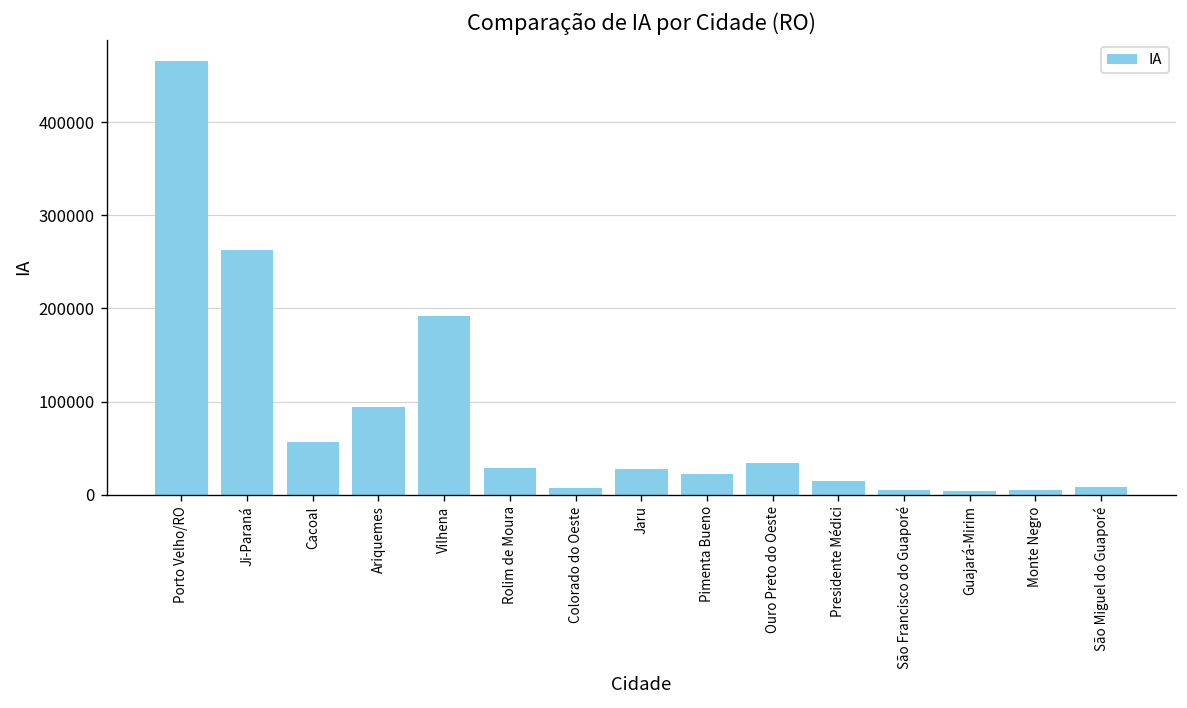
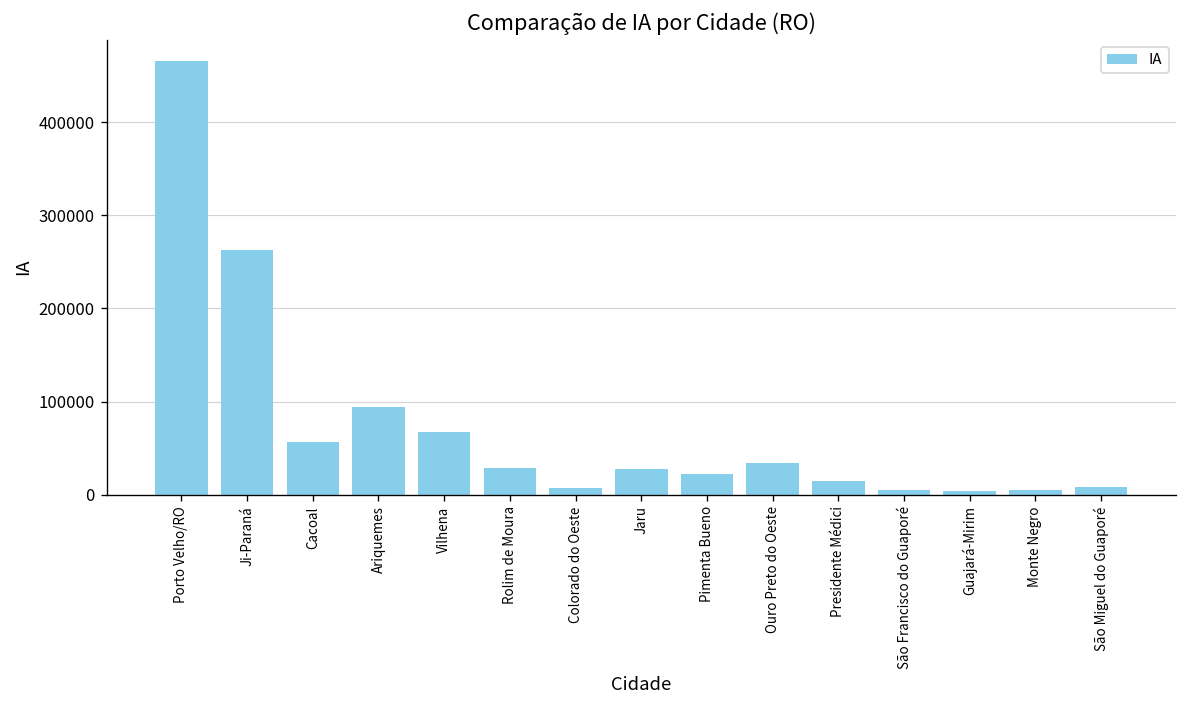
  {
    "Porto Velho/RO": 470000,
    "Ji-Paraná": 260000,
    "Cacoal": 60000,
    "Ariquemes": 90000,
-   "Vilhena": 190000,
+   "Vilhena": 70000,
    "Rolim de Moura": 30000,
    "Colorado do Oeste": 10000,
    "Jaru": 30000,
    "Pimenta Bueno": 20000,
    "Ouro Preto do Oeste": 30000,
    "Presidente Médici": 10000,
    "São Francisco do Guaporé": 0,
    "Guajará-Mirim": 0,
    "Monte Negro": 10000,
    "São Miguel do Guaporé": 10000
  }
